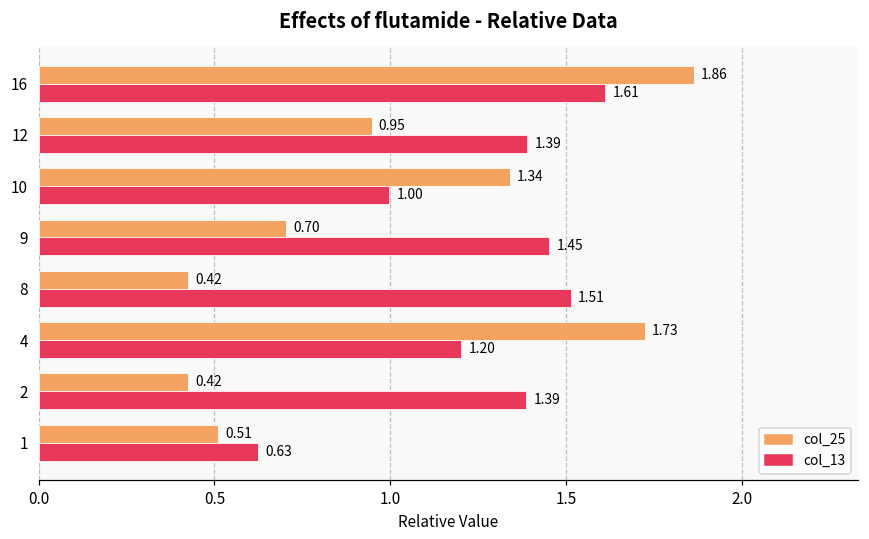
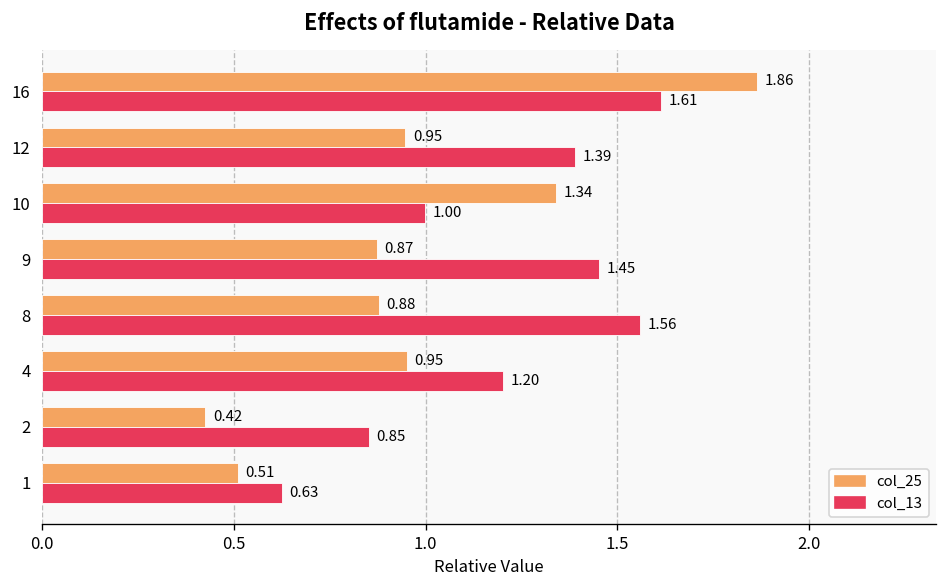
  {
    "col_25": {
      "16": 1.86,
      "12": 0.95,
      "10": 1.34,
-     "9": 0.70,
-     "8": 0.42,
-     "4": 1.73,
+     "9": 0.87,
+     "8": 0.88,
+     "4": 0.95,
      "2": 0.42,
      "1": 0.51
    },
    "col_13": {
      "16": 1.61,
      "12": 1.39,
      "10": 1.00,
      "9": 1.45,
-     "8": 1.51,
+     "8": 1.56,
      "4": 1.20,
-     "2": 1.39,
+     "2": 0.85,
      "1": 0.63
    }
  }
